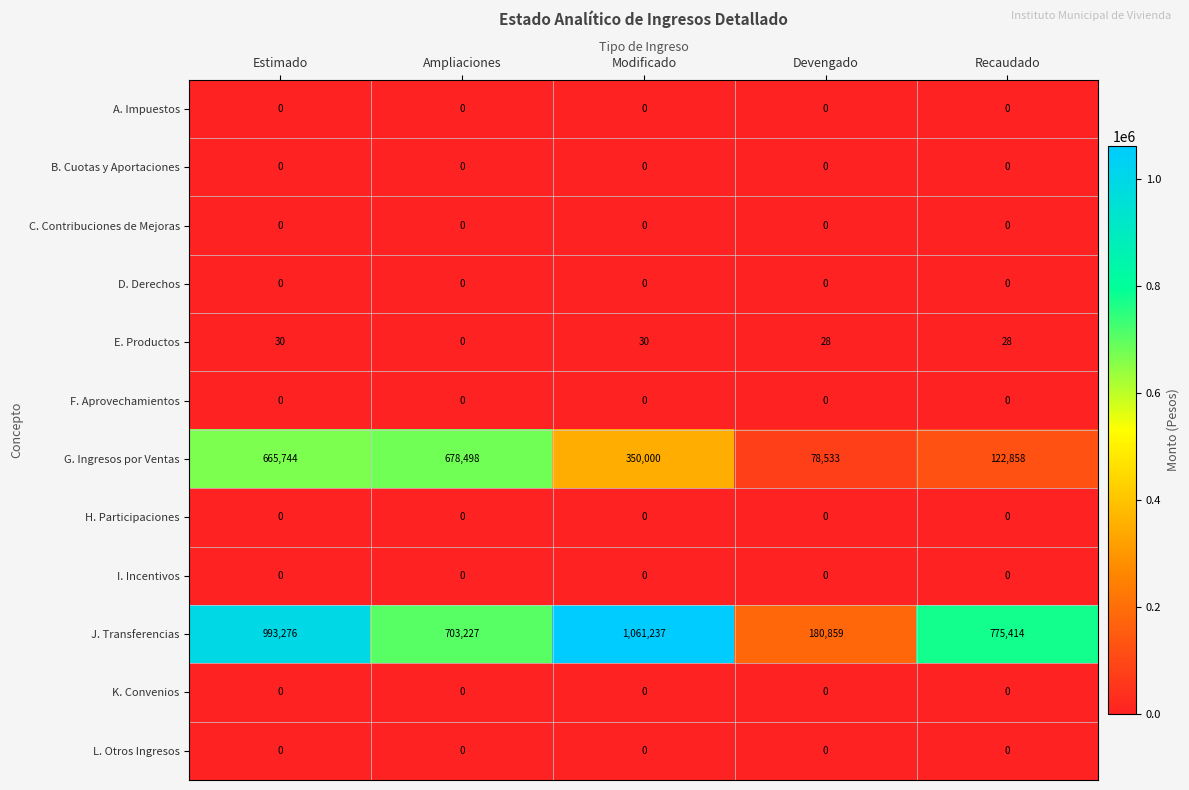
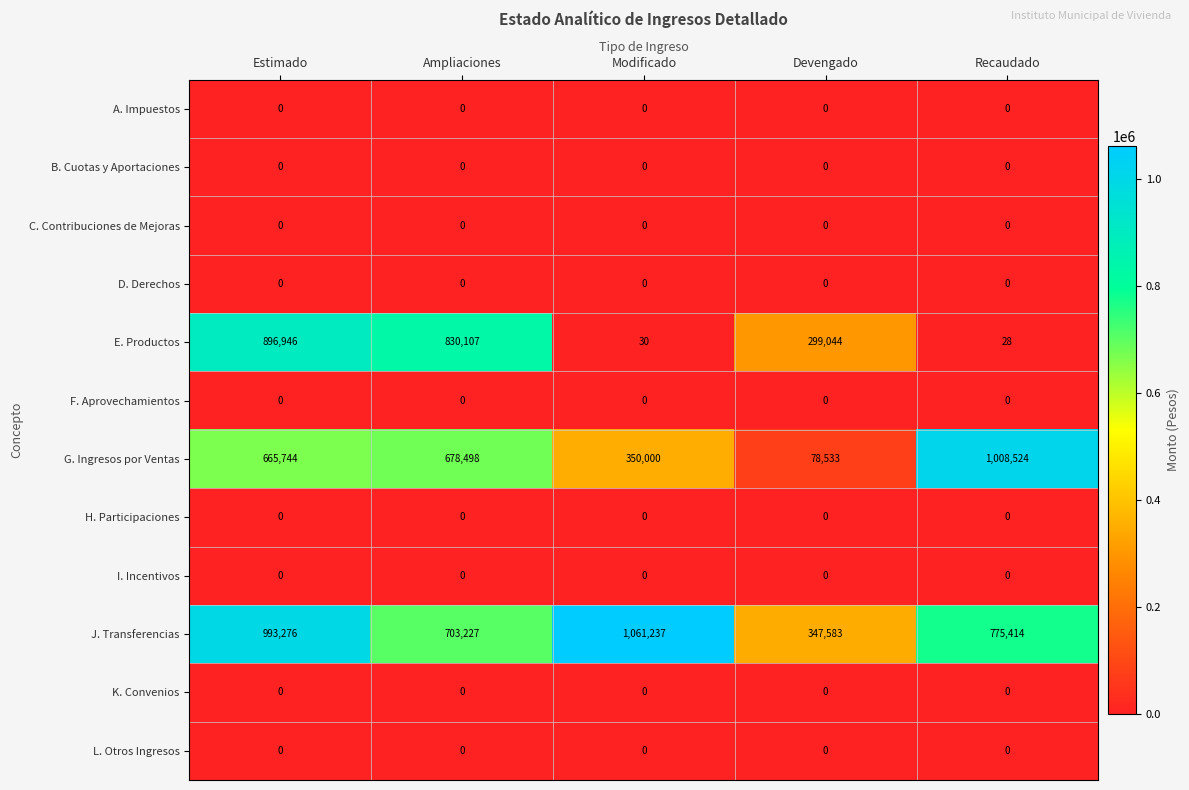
  {
    "A. Impuestos": {
      "Estimado": "0",
      "Ampliaciones": "0",
      "Modificado": "0",
      "Devengado": "0",
      "Recaudado": "0"
    },
    "B. Cuotas y Aportaciones": {
      "Estimado": "0",
      "Ampliaciones": "0",
      "Modificado": "0",
      "Devengado": "0",
      "Recaudado": "0"
    },
    "C. Contribuciones de Mejoras": {
      "Estimado": "0",
      "Ampliaciones": "0",
      "Modificado": "0",
      "Devengado": "0",
      "Recaudado": "0"
    },
    "D. Derechos": {
      "Estimado": "0",
      "Ampliaciones": "0",
      "Modificado": "0",
      "Devengado": "0",
      "Recaudado": "0"
    },
    "E. Productos": {
-     "Estimado": "30",
-     "Ampliaciones": "0",
+     "Estimado": "896,946",
+     "Ampliaciones": "830,107",
      "Modificado": "30",
-     "Devengado": "28",
+     "Devengado": "299,044",
      "Recaudado": "28"
    },
    "F. Aprovechamientos": {
      "Estimado": "0",
      "Ampliaciones": "0",
      "Modificado": "0",
      "Devengado": "0",
      "Recaudado": "0"
    },
    "G. Ingresos por Ventas": {
      "Estimado": "665,744",
      "Ampliaciones": "678,498",
      "Modificado": "350,000",
      "Devengado": "78,533",
-     "Recaudado": "122,858"
+     "Recaudado": "1,008,524"
    },
    "H. Participaciones": {
      "Estimado": "0",
      "Ampliaciones": "0",
      "Modificado": "0",
      "Devengado": "0",
      "Recaudado": "0"
    },
    "I. Incentivos": {
      "Estimado": "0",
      "Ampliaciones": "0",
      "Modificado": "0",
      "Devengado": "0",
      "Recaudado": "0"
    },
    "J. Transferencias": {
      "Estimado": "993,276",
      "Ampliaciones": "703,227",
      "Modificado": "1,061,237",
-     "Devengado": "180,859",
+     "Devengado": "347,583",
      "Recaudado": "775,414"
    },
    "K. Convenios": {
      "Estimado": "0",
      "Ampliaciones": "0",
      "Modificado": "0",
      "Devengado": "0",
      "Recaudado": "0"
    },
    "L. Otros Ingresos": {
      "Estimado": "0",
      "Ampliaciones": "0",
      "Modificado": "0",
      "Devengado": "0",
      "Recaudado": "0"
    }
  }
